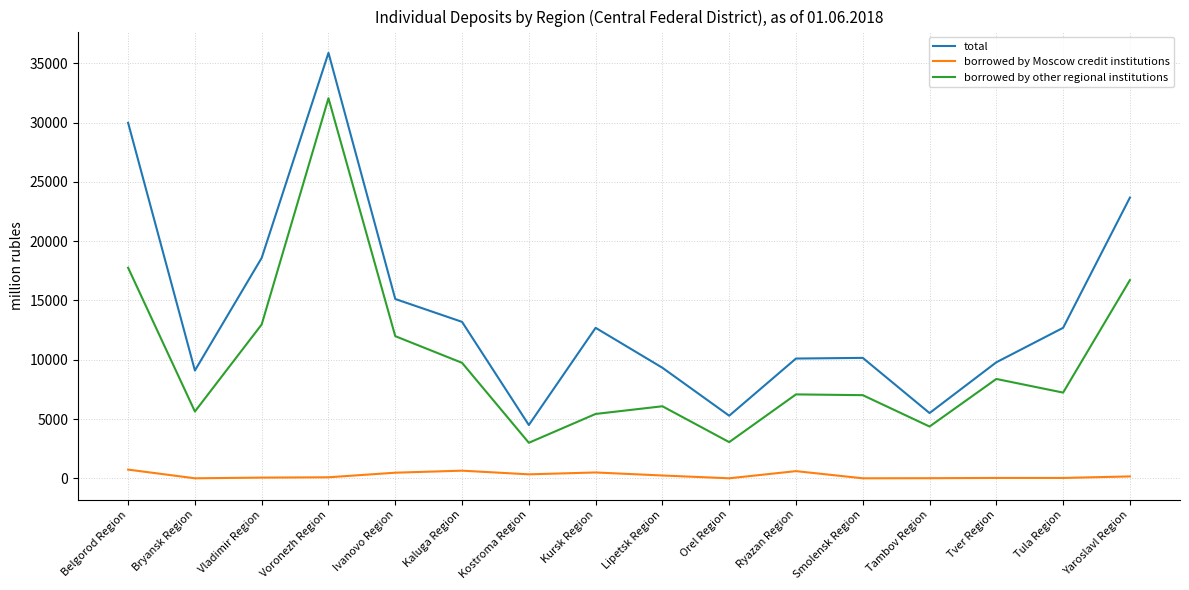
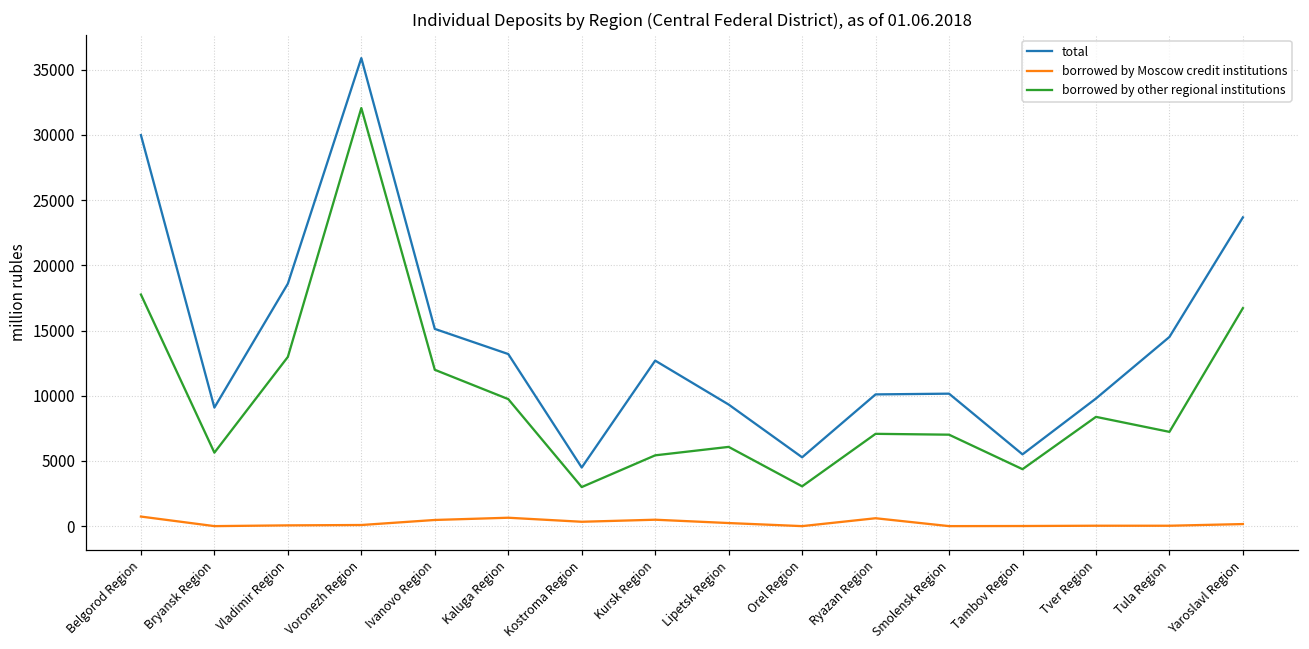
  {
    "total": {
      "Belgorod Region": 30000,
      "Bryansk Region": 9100,
      "Vladimir Region": 18600,
      "Voronezh Region": 35900,
      "Ivanovo Region": 15100,
      "Kaluga Region": 13200,
      "Kostroma Region": 4500,
      "Kursk Region": 12700,
      "Lipetsk Region": 9300,
      "Orel Region": 5300,
      "Ryazan Region": 10100,
      "Smolensk Region": 10200,
      "Tambov Region": 5500,
      "Tver Region": 9800,
-     "Tula Region": 12700,
+     "Tula Region": 14500,
      "Yaroslavl Region": 23700
    },
    "borrowed by Moscow credit institutions": {
      "Belgorod Region": 700,
      "Bryansk Region": 0,
      "Vladimir Region": 100,
      "Voronezh Region": 100,
      "Ivanovo Region": 500,
      "Kaluga Region": 600,
      "Kostroma Region": 300,
      "Kursk Region": 500,
      "Lipetsk Region": 200,
      "Orel Region": 0,
      "Ryazan Region": 600,
      "Smolensk Region": 0,
      "Tambov Region": 0,
      "Tver Region": 0,
      "Tula Region": 0,
      "Yaroslavl Region": 200
    },
    "borrowed by other regional institutions": {
      "Belgorod Region": 17800,
      "Bryansk Region": 5600,
      "Vladimir Region": 13000,
      "Voronezh Region": 32100,
      "Ivanovo Region": 12000,
      "Kaluga Region": 9700,
      "Kostroma Region": 3000,
      "Kursk Region": 5400,
      "Lipetsk Region": 6100,
      "Orel Region": 3100,
      "Ryazan Region": 7100,
      "Smolensk Region": 7000,
      "Tambov Region": 4400,
      "Tver Region": 8400,
      "Tula Region": 7200,
      "Yaroslavl Region": 16700
    }
  }
